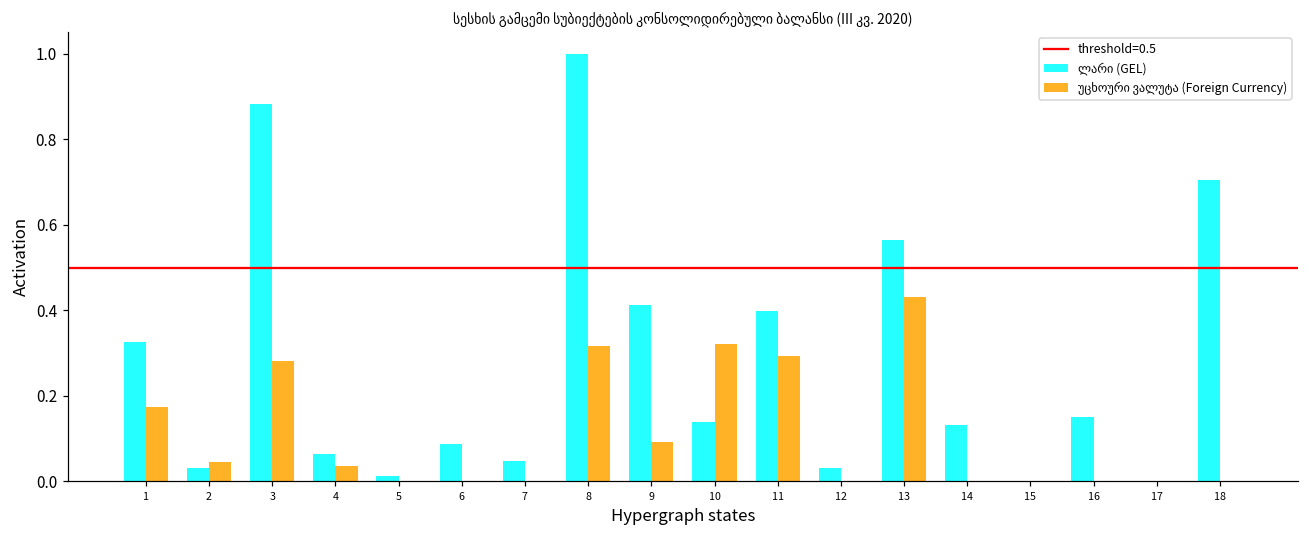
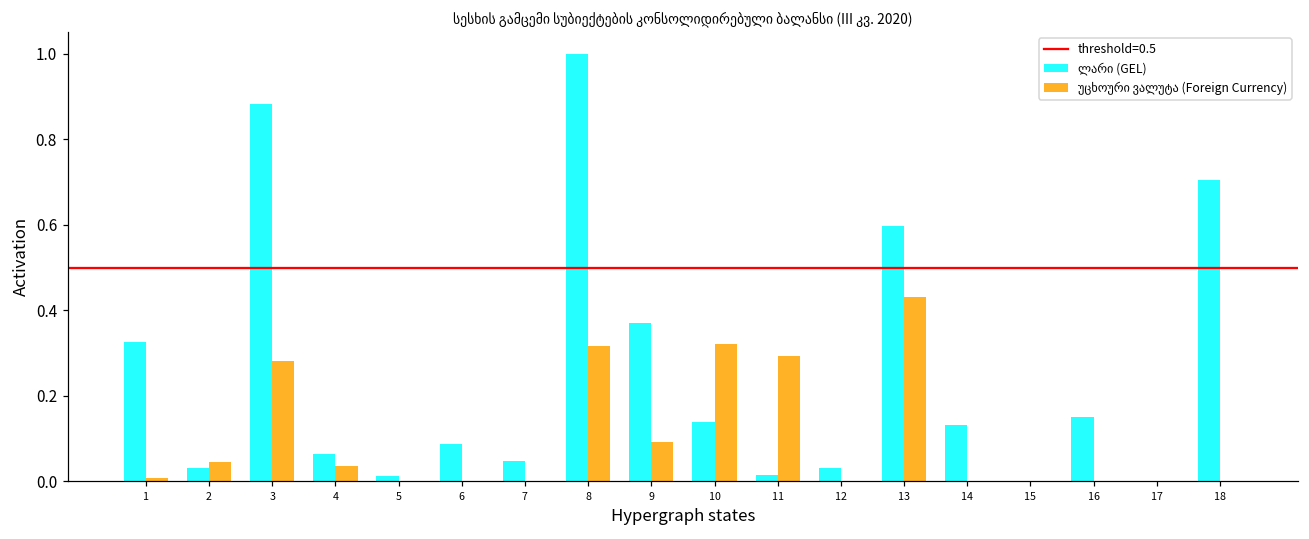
  {
    "ლარი (GEL)": {
      "1": 0.33,
      "2": 0.03,
      "3": 0.88,
      "4": 0.06,
      "5": 0.01,
      "6": 0.09,
      "7": 0.05,
      "8": 1.00,
-     "9": 0.41,
+     "9": 0.37,
      "10": 0.14,
-     "11": 0.40,
+     "11": 0.02,
      "12": 0.03,
-     "13": 0.56,
+     "13": 0.60,
      "14": 0.13,
      "16": 0.15,
      "18": 0.71
    },
    "უცხოური ვალუტა (Foreign Currency)": {
-     "1": 0.17,
+     "1": 0.01,
      "2": 0.04,
      "3": 0.28,
      "4": 0.04,
      "5": 0.00,
      "6": 0.00,
      "8": 0.32,
      "9": 0.09,
      "10": 0.32,
      "11": 0.29,
      "13": 0.43,
      "14": 0.00,
      "15": 0.00,
      "16": 0.00,
      "17": 0.00,
      "18": 0.00
    }
  }
